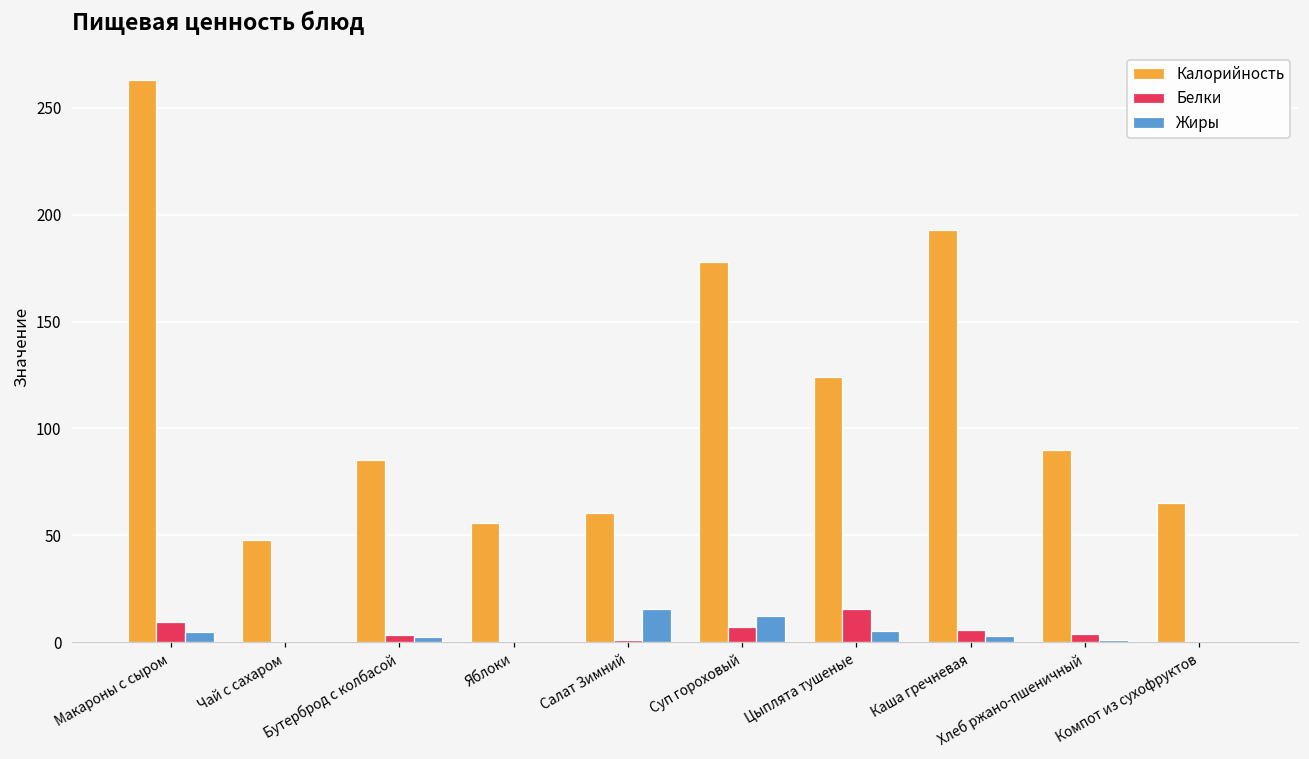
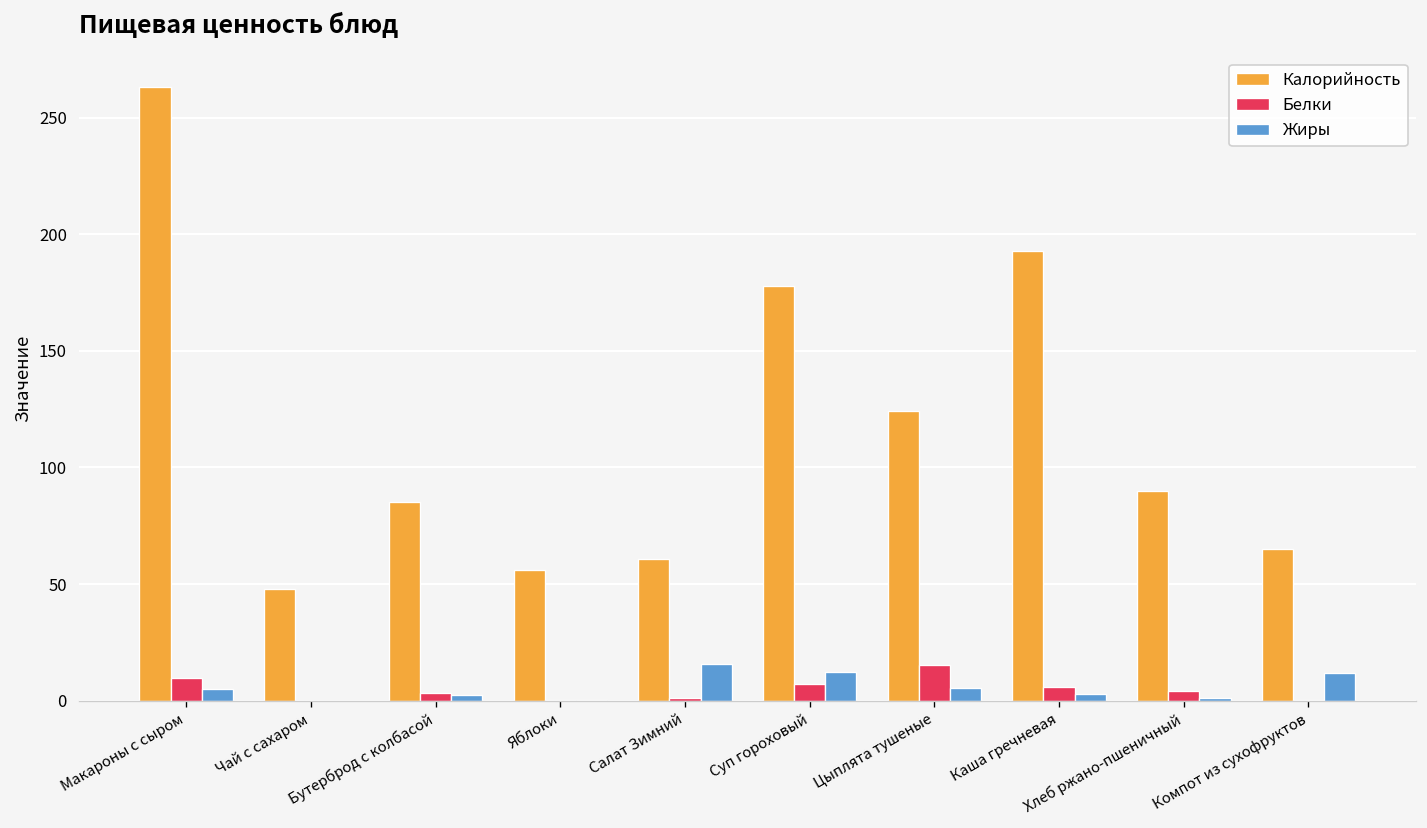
  {
    "Калорийность": {
      "Макароны с сыром": 263,
      "Чай с сахаром": 48,
      "Бутерброд с колбасой": 85,
      "Яблоки": 56,
      "Салат Зимний": 61,
      "Суп гороховый": 178,
      "Цыплята тушеные": 124,
      "Каша гречневая": 193,
      "Хлеб ржано-пшеничный": 90,
      "Компот из сухофруктов": 65
    },
    "Белки": {
      "Макароны с сыром": 10,
      "Чай с сахаром": 0,
      "Бутерброд с колбасой": 3,
      "Суп гороховый": 7,
      "Цыплята тушеные": 15,
      "Каша гречневая": 6,
      "Хлеб ржано-пшеничный": 4
    },
    "Жиры": {
      "Макароны с сыром": 5,
      "Чай с сахаром": 0,
      "Бутерброд с колбасой": 2,
      "Салат Зимний": 16,
      "Суп гороховый": 12,
      "Цыплята тушеные": 5,
      "Каша гречневая": 3,
-     "Компот из сухофруктов": 0
+     "Компот из сухофруктов": 12
    }
  }
